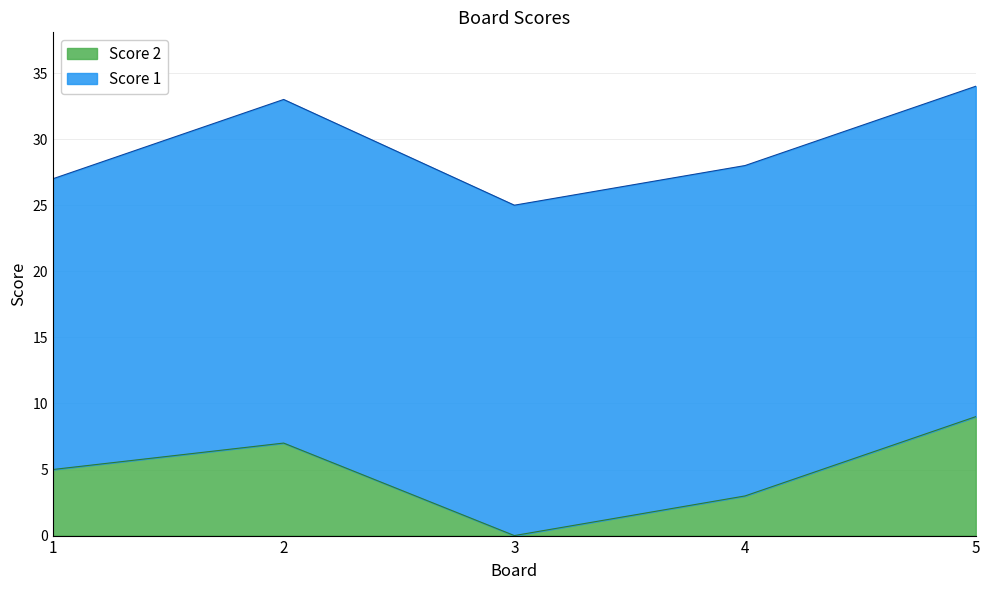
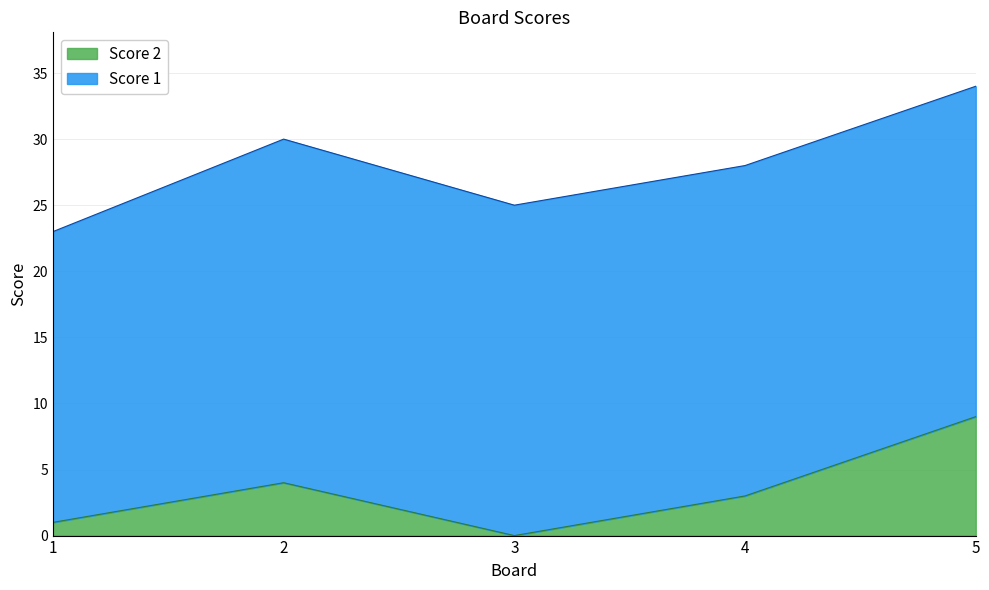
  {
    "Score 2": {
-     "1": 5,
-     "2": 7,
+     "1": 1,
+     "2": 4,
      "3": 0,
      "4": 3,
      "5": 9
    },
    "Score 1": {
      "1": 22,
      "2": 26,
      "3": 25,
      "4": 25,
      "5": 25
    }
  }
